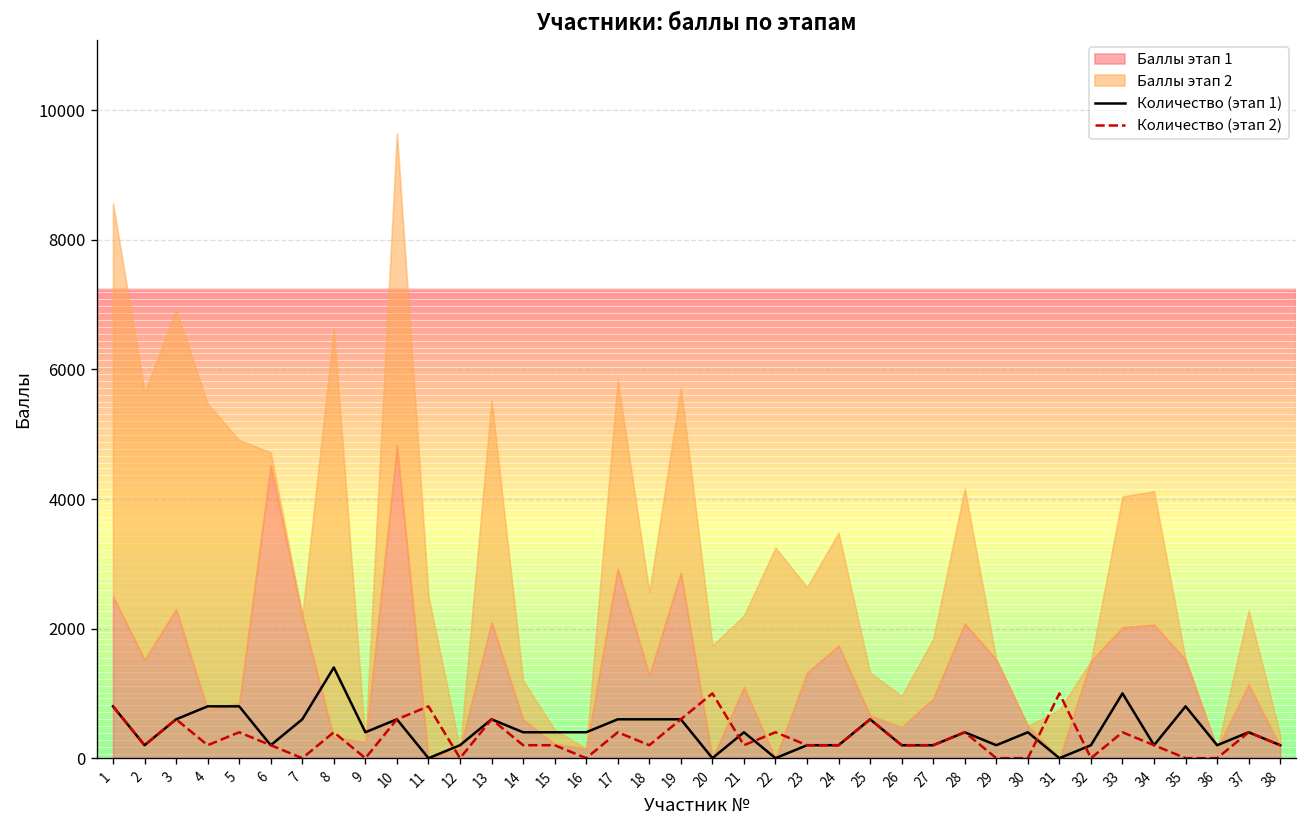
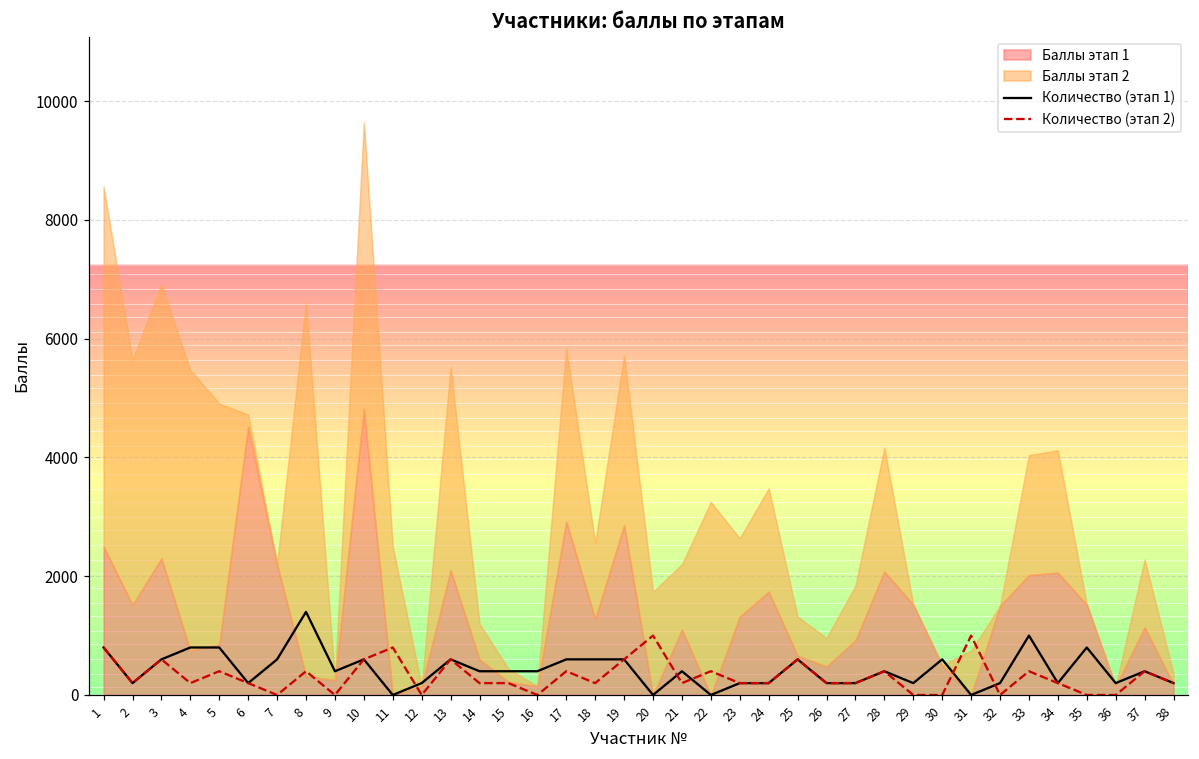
  {
    "Количество (этап 1)": {
      "4": 800,
      "5": 800,
      "7": 600,
      "8": 1400,
      "9": 400,
      "12": 200,
      "14": 400,
      "16": 400,
      "17": 600,
      "18": 600,
      "21": 400,
      "29": 200,
-     "30": 400,
+     "30": 600,
      "32": 200,
      "33": 1000,
      "35": 800,
      "36": 200
    },
    "Количество (этап 2)": {
      "4": 200,
      "5": 400,
      "7": 0,
      "8": 400,
      "9": 0,
      "11": 800,
      "12": 0,
      "14": 200,
      "16": 0,
      "17": 400,
      "18": 200,
      "20": 1000,
      "21": 200,
      "22": 400,
      "29": 0,
      "30": 0,
      "31": 1000,
      "32": 0,
      "33": 400,
      "35": 0,
      "36": 0
    }
  }
